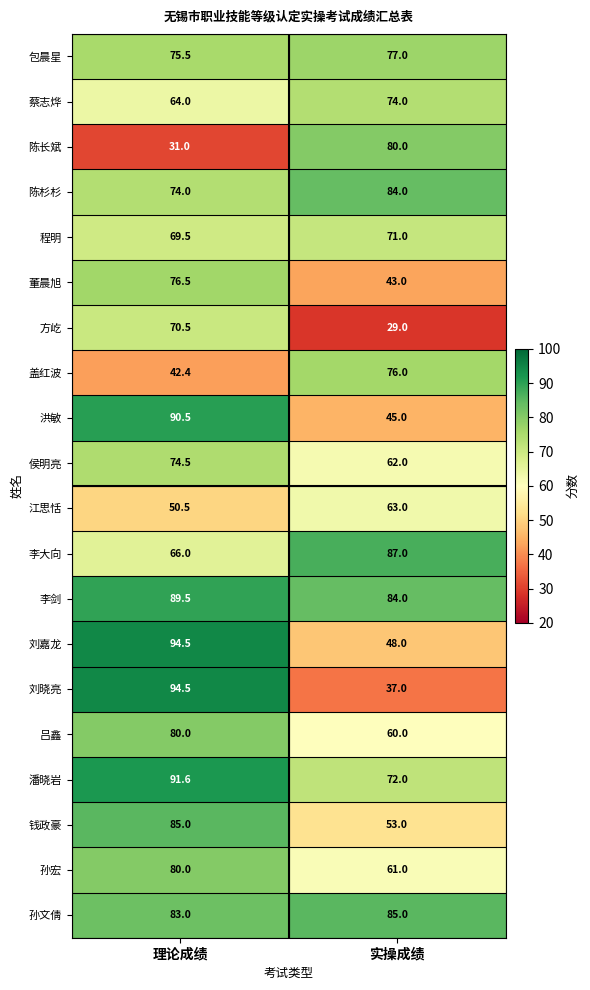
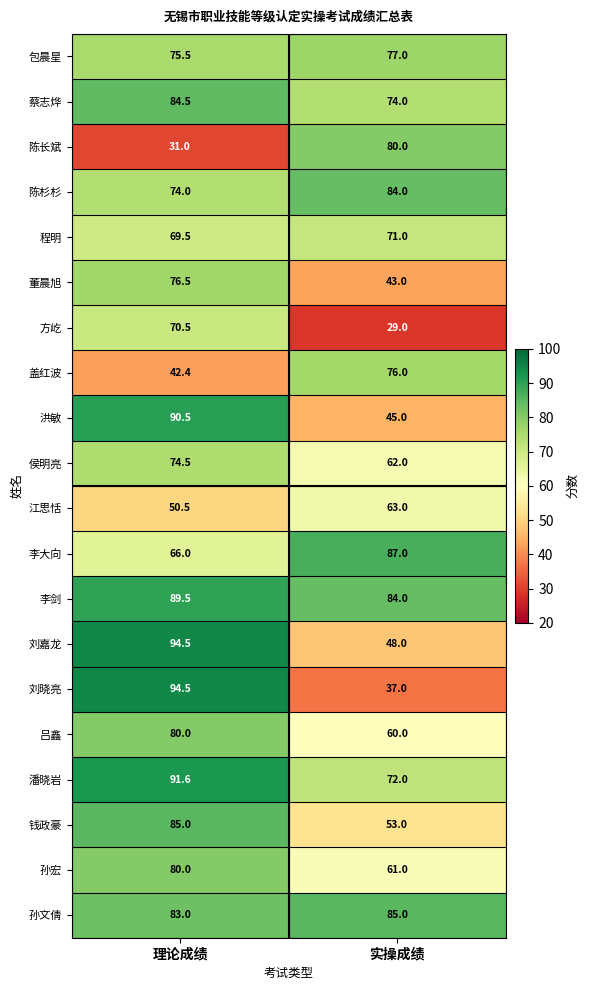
  {
    "包晨星": {
      "理论成绩": 75.5,
      "实操成绩": 77.0
    },
    "蔡志烨": {
-     "理论成绩": 64.0,
+     "理论成绩": 84.5,
      "实操成绩": 74.0
    },
    "陈长斌": {
      "理论成绩": 31.0,
      "实操成绩": 80.0
    },
    "陈杉杉": {
      "理论成绩": 74.0,
      "实操成绩": 84.0
    },
    "程明": {
      "理论成绩": 69.5,
      "实操成绩": 71.0
    },
    "董晨旭": {
      "理论成绩": 76.5,
      "实操成绩": 43.0
    },
    "方屹": {
      "理论成绩": 70.5,
      "实操成绩": 29.0
    },
    "盖红波": {
      "理论成绩": 42.4,
      "实操成绩": 76.0
    },
    "洪敏": {
      "理论成绩": 90.5,
      "实操成绩": 45.0
    },
    "侯明亮": {
      "理论成绩": 74.5,
      "实操成绩": 62.0
    },
    "江思恬": {
      "理论成绩": 50.5,
      "实操成绩": 63.0
    },
    "李大向": {
      "理论成绩": 66.0,
      "实操成绩": 87.0
    },
    "李剑": {
      "理论成绩": 89.5,
      "实操成绩": 84.0
    },
    "刘嘉龙": {
      "理论成绩": 94.5,
      "实操成绩": 48.0
    },
    "刘晓亮": {
      "理论成绩": 94.5,
      "实操成绩": 37.0
    },
    "吕鑫": {
      "理论成绩": 80.0,
      "实操成绩": 60.0
    },
    "潘晓岩": {
      "理论成绩": 91.6,
      "实操成绩": 72.0
    },
    "钱政豪": {
      "理论成绩": 85.0,
      "实操成绩": 53.0
    },
    "孙宏": {
      "理论成绩": 80.0,
      "实操成绩": 61.0
    },
    "孙文倩": {
      "理论成绩": 83.0,
      "实操成绩": 85.0
    }
  }
